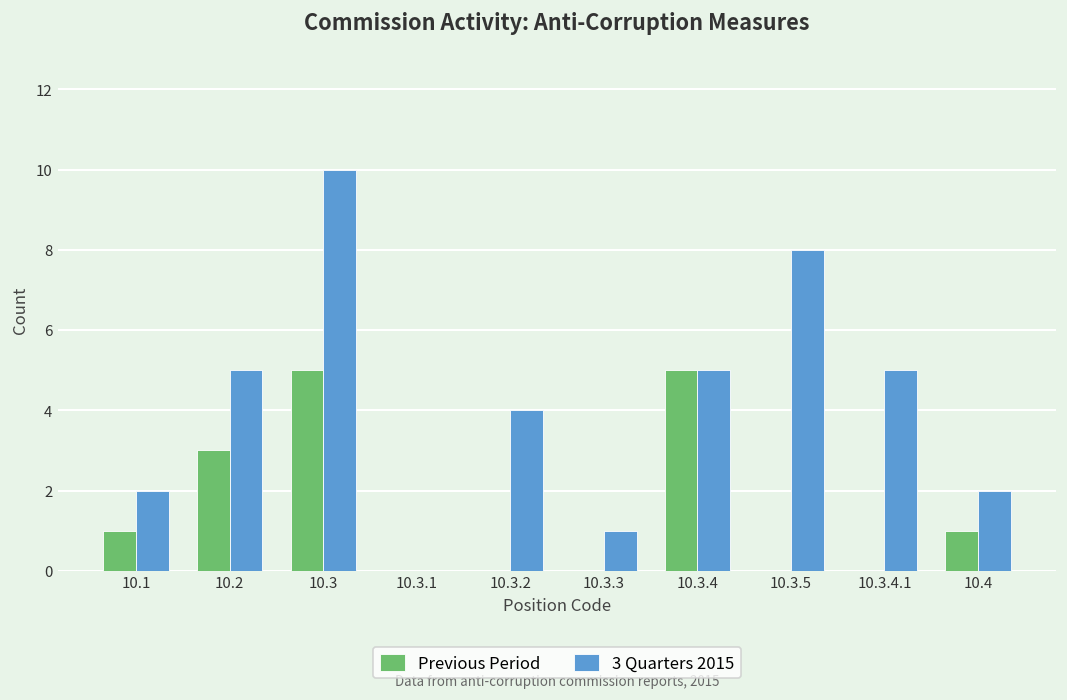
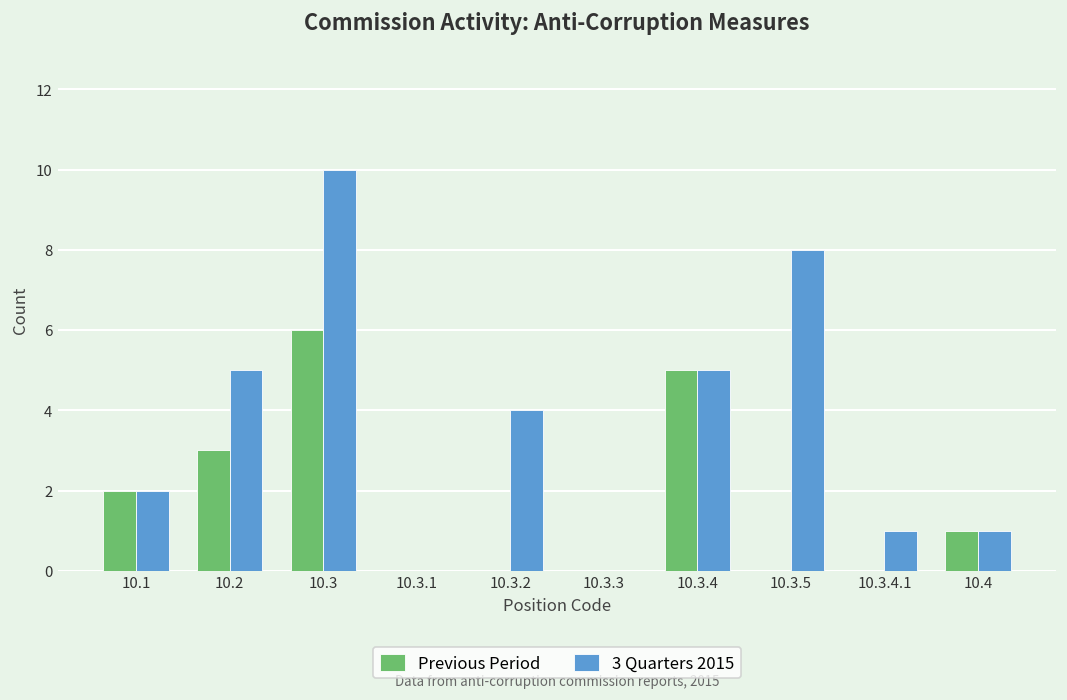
  {
    "Previous Period": {
-     "10.1": 1,
+     "10.1": 2,
      "10.2": 3,
-     "10.3": 5,
+     "10.3": 6,
      "10.3.1": 0,
      "10.3.2": 0,
      "10.3.3": 0,
      "10.3.4": 5,
      "10.3.5": 0,
      "10.3.4.1": 0,
      "10.4": 1
    },
    "3 Quarters 2015": {
      "10.1": 2,
      "10.2": 5,
      "10.3": 10,
      "10.3.1": 0,
      "10.3.2": 4,
-     "10.3.3": 1,
+     "10.3.3": 0,
      "10.3.4": 5,
      "10.3.5": 8,
-     "10.3.4.1": 5,
-     "10.4": 2
+     "10.3.4.1": 1,
+     "10.4": 1
    }
  }
